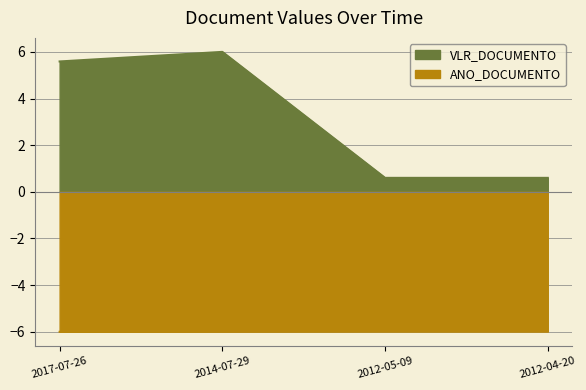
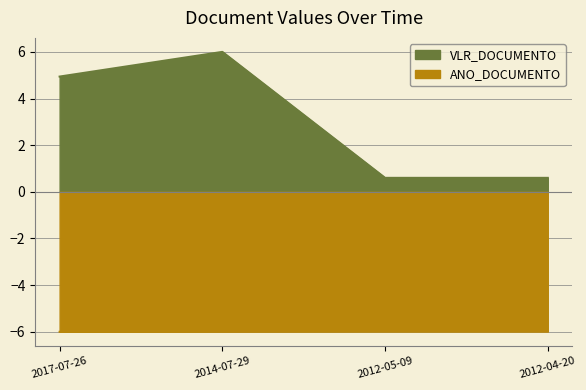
  {
    "VLR_DOCUMENTO": {
-     "2017-07-26": 5.6,
+     "2017-07-26": 4.9,
      "2014-07-29": 6.0,
      "2012-05-09": 0.6,
      "2012-04-20": 0.6
    }
  }
